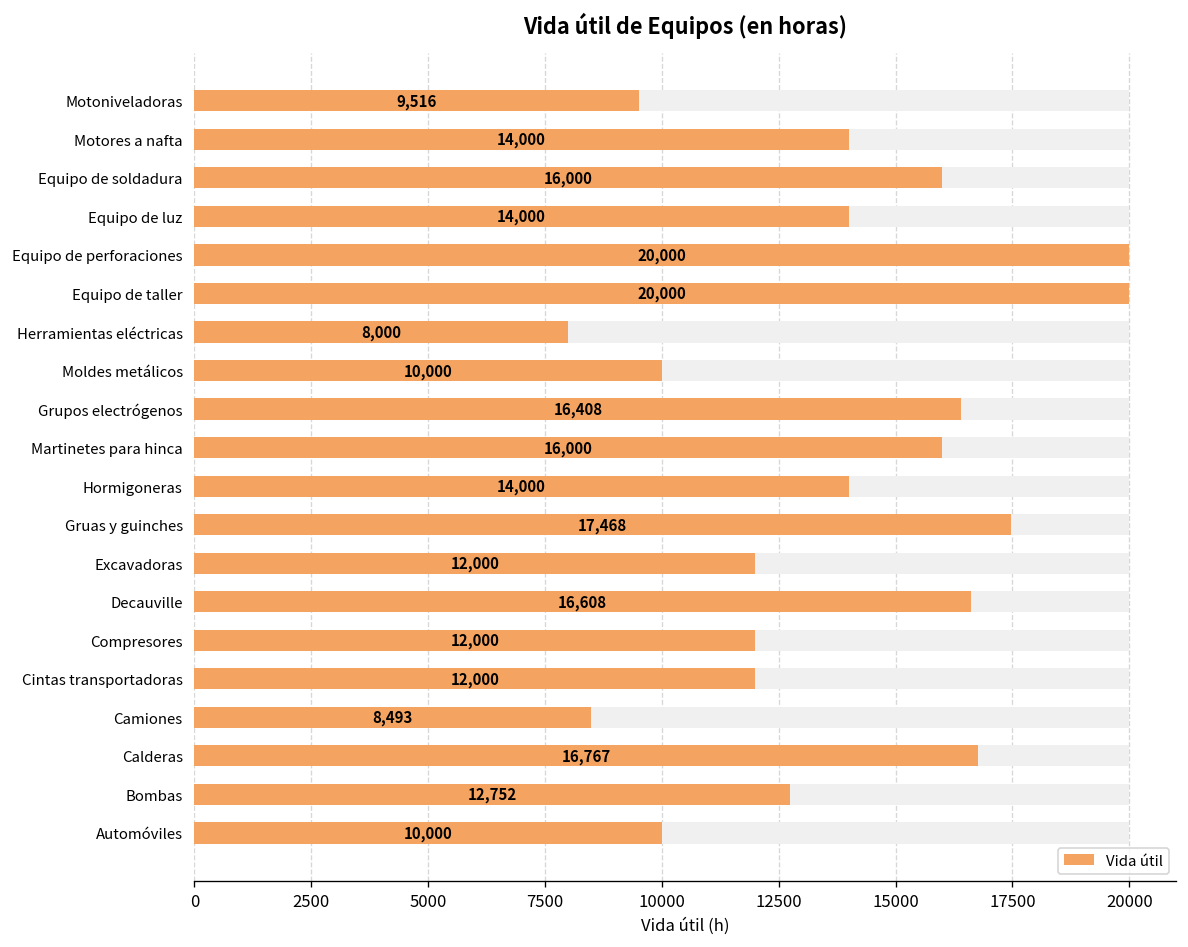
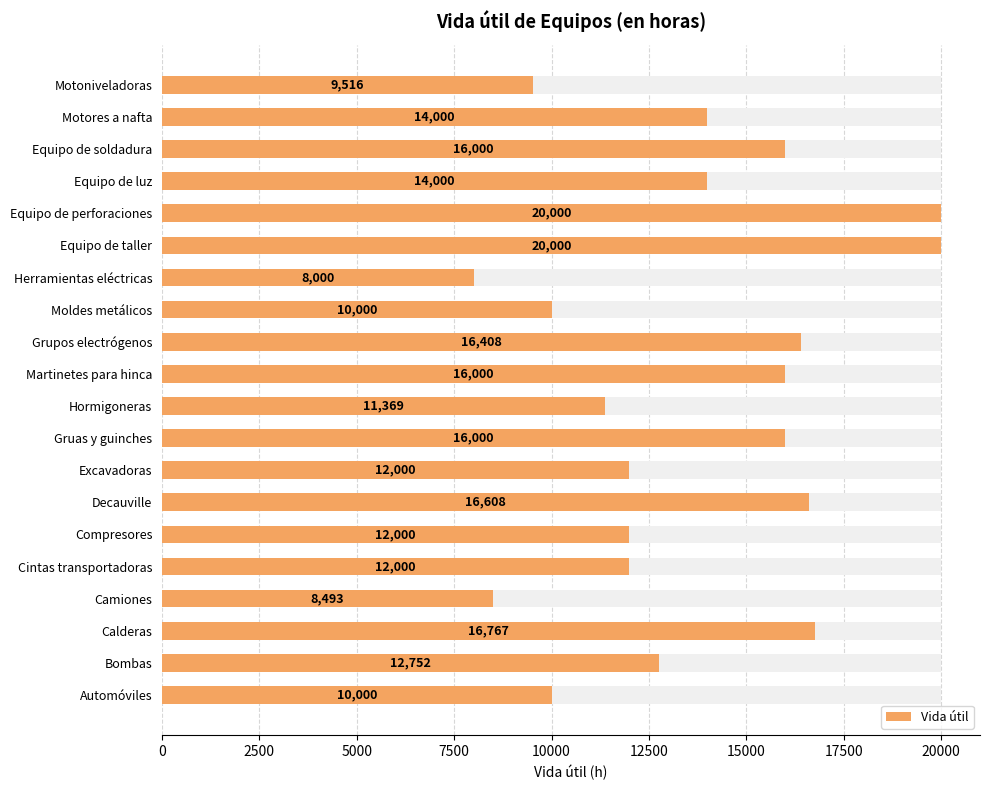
  {
    "Vida útil": {
      "Equipo de perforaciones": "20,000",
      "Equipo de taller": "20,000",
-     "Hormigoneras": "14,000",
-     "Gruas y guinches": "17,468"
+     "Hormigoneras": "11,369",
+     "Gruas y guinches": "16,000"
    }
  }
